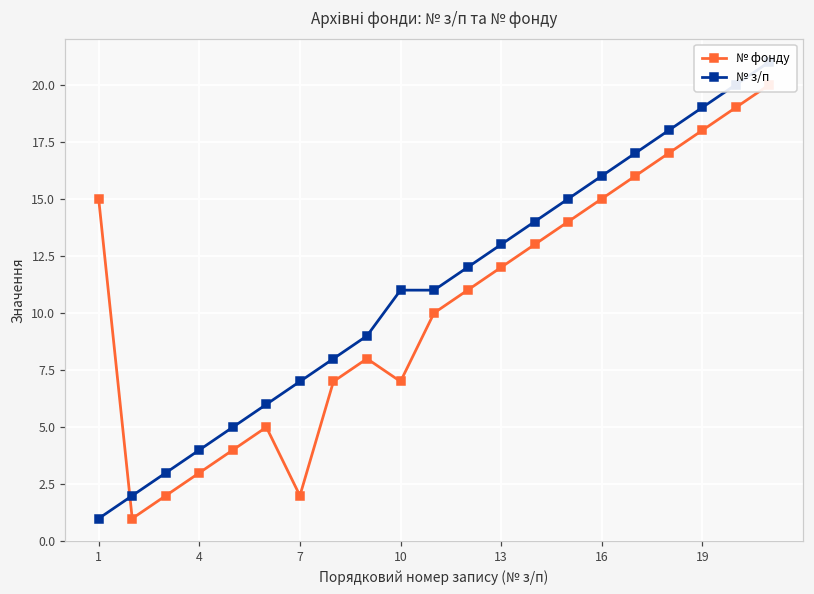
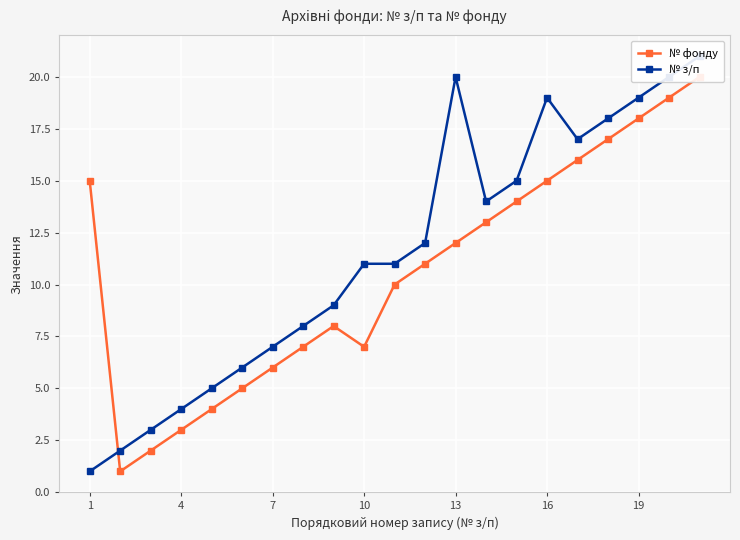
  {
    "№ фонду": {
      "1": 15,
      "4": 3,
-     "7": 2,
+     "7": 6,
      "10": 7,
      "13": 12,
      "16": 15,
      "19": 18
    },
    "№ з/п": {
      "1": 1,
      "4": 4,
      "7": 7,
      "10": 11,
-     "13": 13,
-     "16": 16,
+     "13": 20,
+     "16": 19,
      "19": 19
    }
  }
